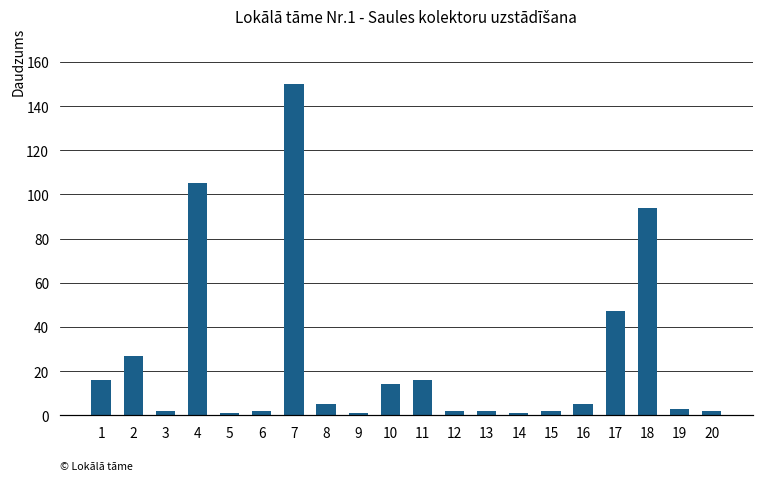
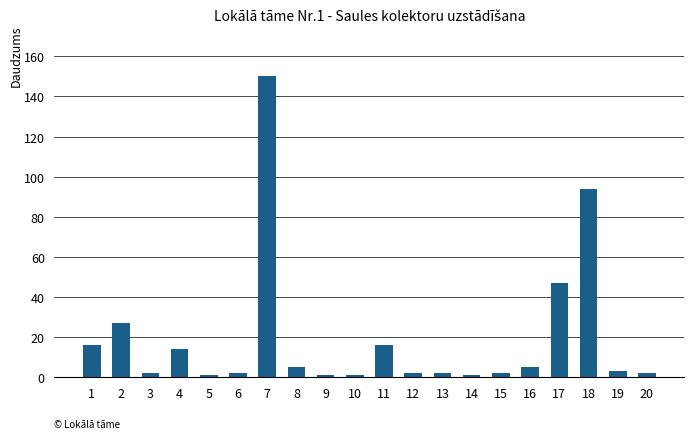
  {
    "1": 16,
    "2": 27,
    "3": 2,
-   "4": 105,
+   "4": 14,
    "6": 2,
    "7": 150,
    "8": 5,
-   "10": 14,
+   "10": 1,
    "11": 16,
    "12": 2,
    "13": 2,
    "15": 2,
    "16": 5,
    "17": 47,
    "18": 94,
    "19": 3,
    "20": 2
  }
